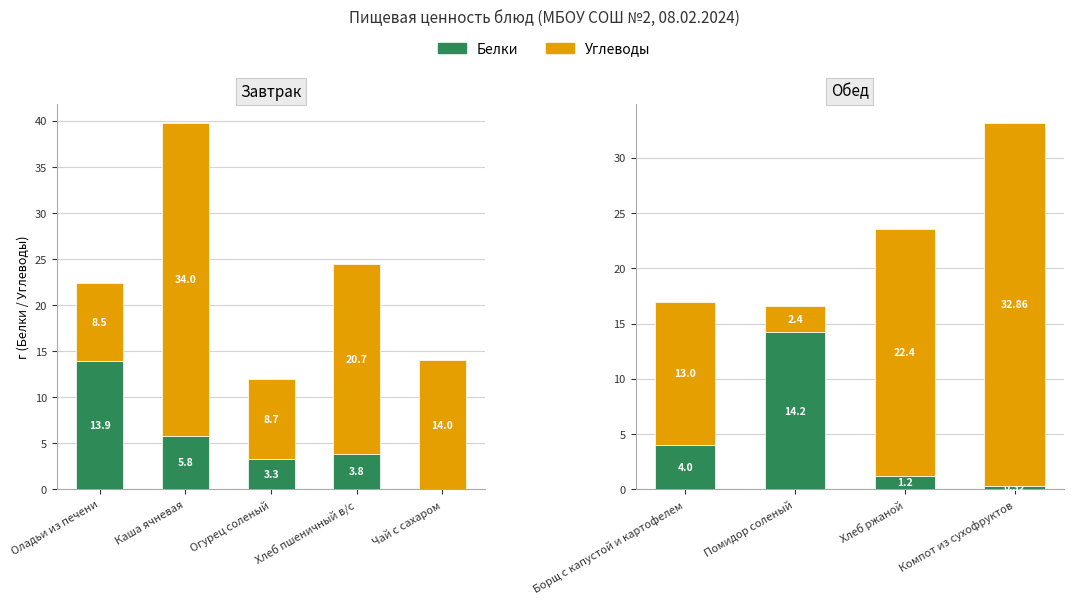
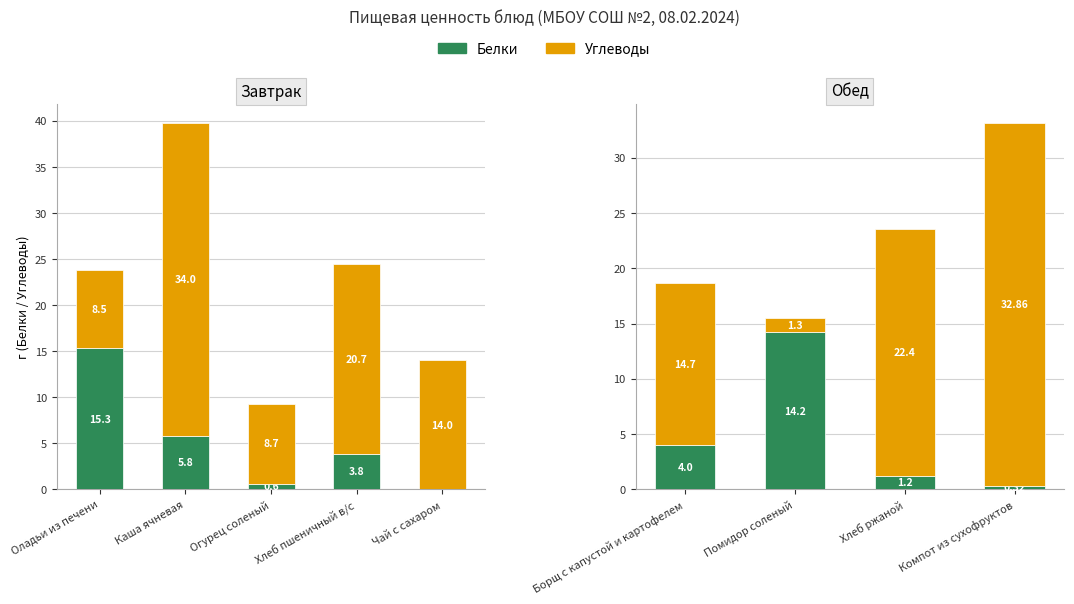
  {
    "Завтрак": {
      "Белки": {
-       "Оладьи из печени": 13.9,
+       "Оладьи из печени": 15.3,
        "Каша ячневая": 5.8,
-       "Огурец соленый": 3.3,
+       "Огурец соленый": 0.6,
        "Хлеб пшеничный в/с": 3.8
      },
      "Углеводы": {
        "Оладьи из печени": 8.5,
        "Каша ячневая": 34.0,
        "Огурец соленый": 8.7,
        "Хлеб пшеничный в/с": 20.7,
        "Чай с сахаром": 14.0
      }
    },
    "Обед": {
      "Белки": {
        "Борщ с капустой и картофелем": 4.0,
        "Помидор соленый": 14.2,
        "Хлеб ржаной": 1.2,
        "Компот из сухофруктов": 0.32
      },
      "Углеводы": {
-       "Борщ с капустой и картофелем": 13.0,
-       "Помидор соленый": 2.4,
+       "Борщ с капустой и картофелем": 14.7,
+       "Помидор соленый": 1.3,
        "Хлеб ржаной": 22.4,
        "Компот из сухофруктов": 32.86
      }
    }
  }
